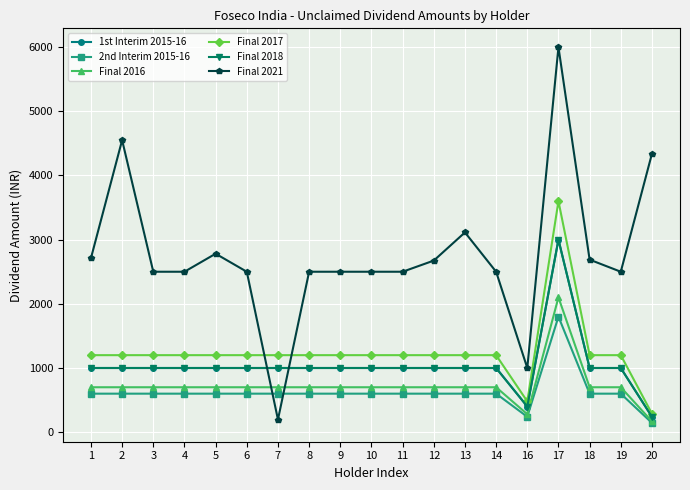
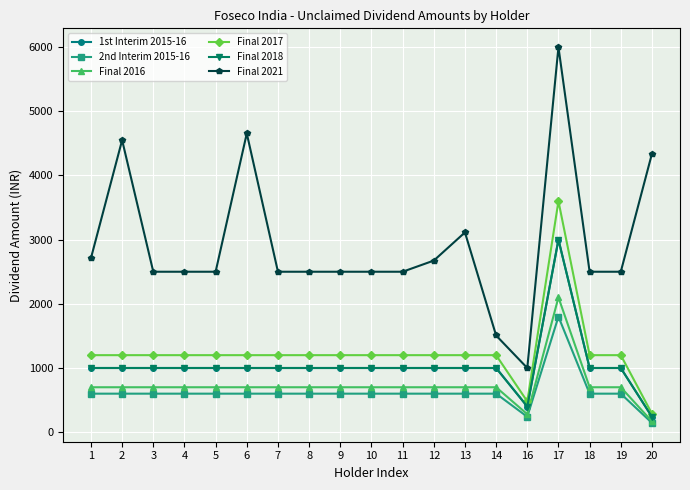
  {
    "Final 2021": {
      "1": 2700,
      "2": 4600,
      "3": 2500,
      "4": 2500,
-     "5": 2800,
-     "6": 2500,
-     "7": 200,
+     "5": 2500,
+     "6": 4700,
+     "7": 2500,
      "8": 2500,
      "9": 2500,
      "10": 2500,
      "11": 2500,
      "12": 2700,
      "13": 3100,
-     "14": 2500,
+     "14": 1500,
      "16": 1000,
      "17": 6000,
-     "18": 2700,
+     "18": 2500,
      "19": 2500,
      "20": 4300
    }
  }
